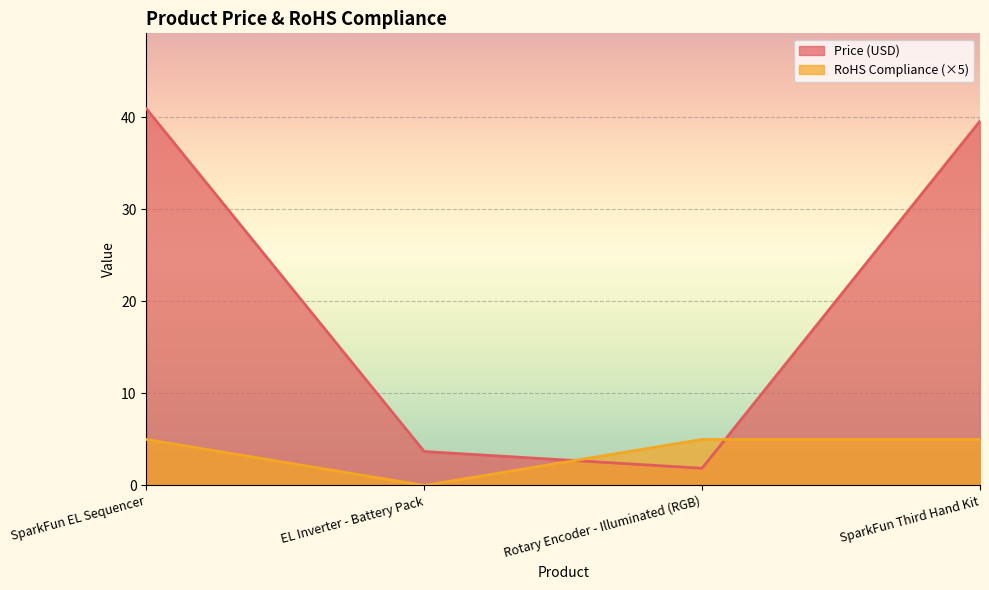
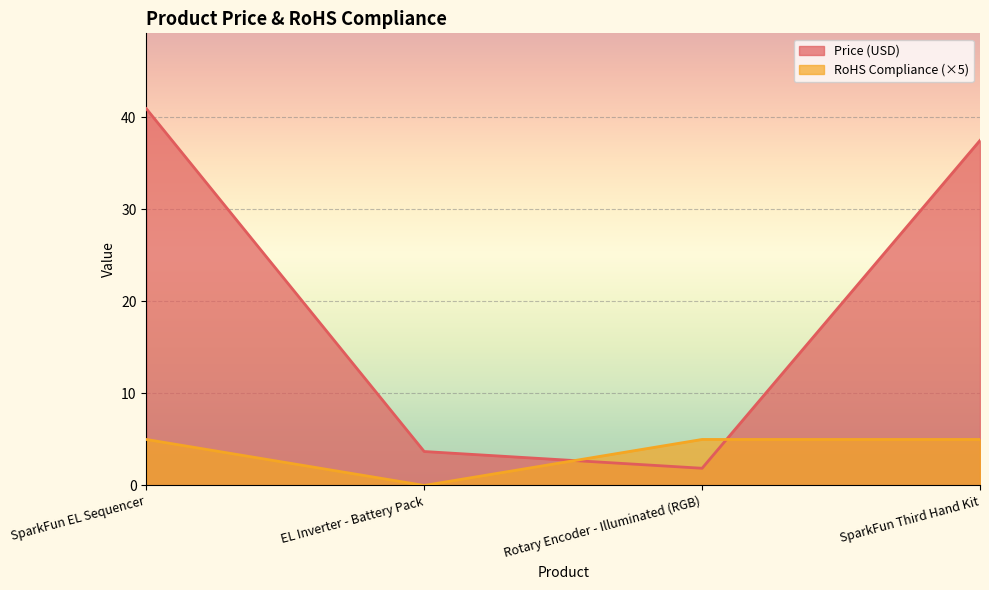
  {
    "Price (USD)": {
      "SparkFun EL Sequencer": 41,
      "EL Inverter - Battery Pack": 4,
      "Rotary Encoder - Illuminated (RGB)": 2,
-     "SparkFun Third Hand Kit": 40
+     "SparkFun Third Hand Kit": 38
    },
    "RoHS Compliance (×5)": {
      "SparkFun EL Sequencer": 5,
      "EL Inverter - Battery Pack": 0,
      "Rotary Encoder - Illuminated (RGB)": 5,
      "SparkFun Third Hand Kit": 5
    }
  }
